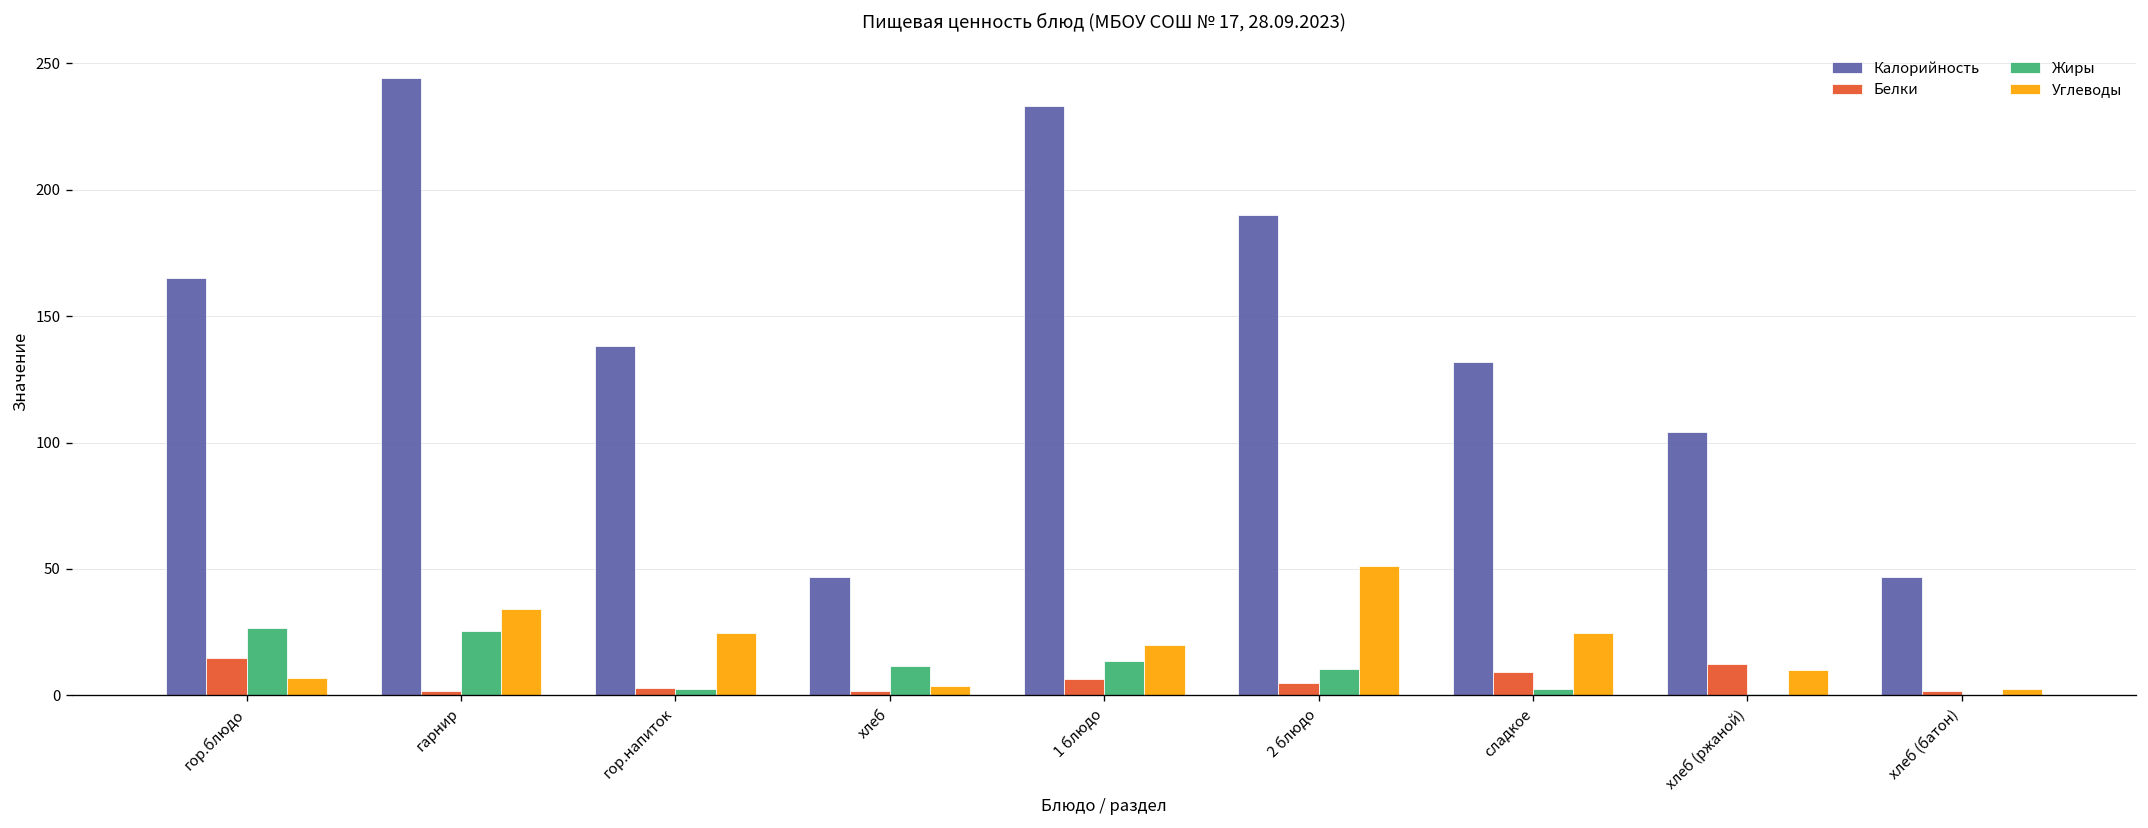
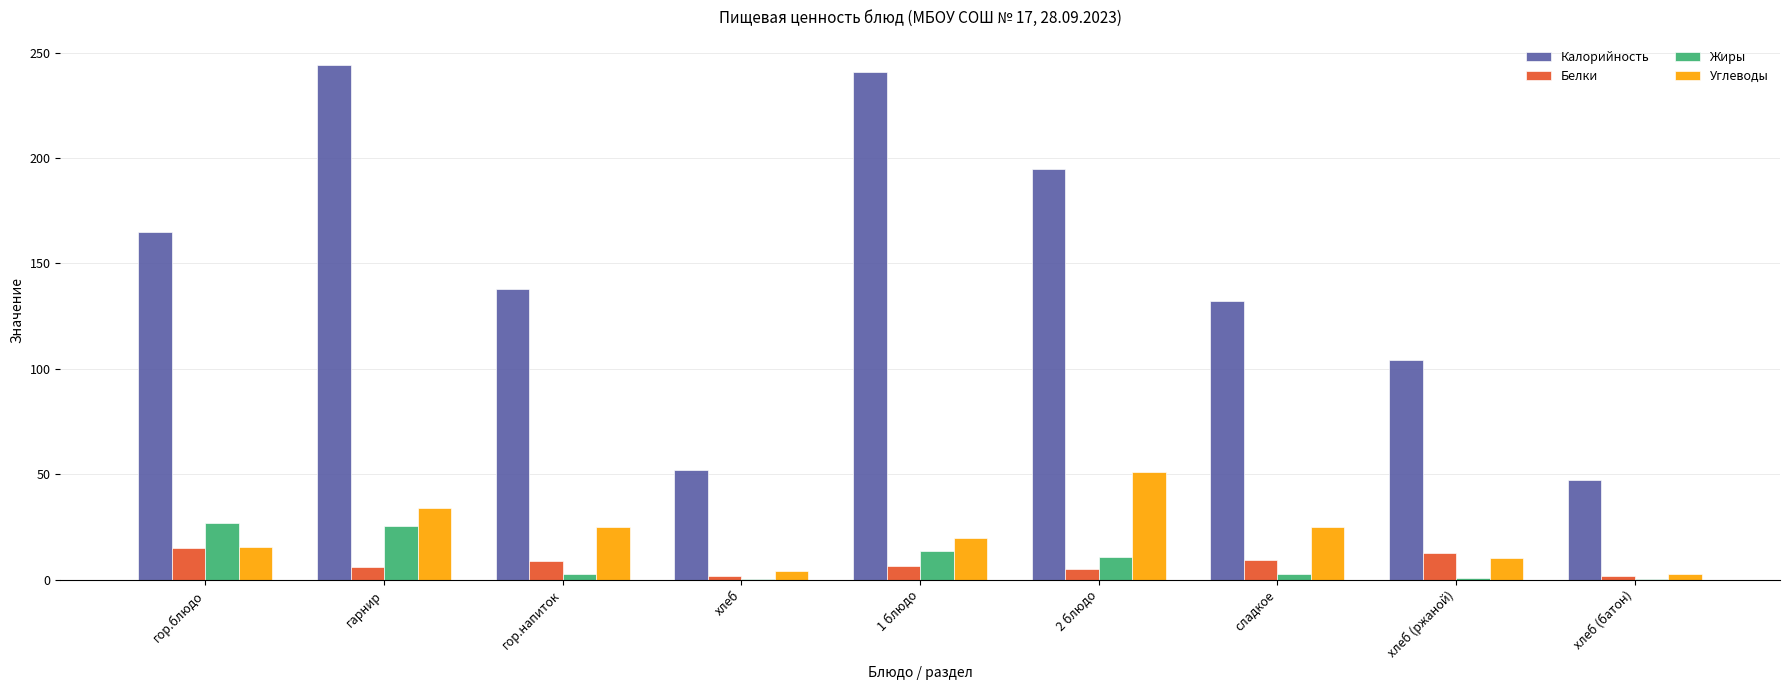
  {
    "Калорийность": {
      "гор.блюдо": 165,
      "гарнир": 244,
      "гор.напиток": 138,
-     "хлеб": 47,
-     "1 блюдо": 233,
-     "2 блюдо": 190,
+     "хлеб": 52,
+     "1 блюдо": 241,
+     "2 блюдо": 195,
      "сладкое": 132,
      "хлеб (ржаной)": 104,
      "хлеб (батон)": 47
    },
    "Белки": {
      "гор.блюдо": 15,
-     "гарнир": 2,
-     "гор.напиток": 3,
+     "гарнир": 6,
+     "гор.напиток": 9,
      "хлеб": 2,
      "1 блюдо": 7,
      "2 блюдо": 5,
      "сладкое": 9,
      "хлеб (ржаной)": 13,
      "хлеб (батон)": 2
    },
    "Жиры": {
      "гор.блюдо": 27,
      "гарнир": 26,
      "гор.напиток": 3,
-     "хлеб": 12,
+     "хлеб": 0,
      "1 блюдо": 14,
      "2 блюдо": 11,
      "сладкое": 3
    },
    "Углеводы": {
-     "гор.блюдо": 7,
+     "гор.блюдо": 15,
      "гарнир": 34,
      "гор.напиток": 25,
      "хлеб": 4,
      "1 блюдо": 20,
      "2 блюдо": 51,
      "сладкое": 25,
      "хлеб (ржаной)": 10,
      "хлеб (батон)": 3
    }
  }
